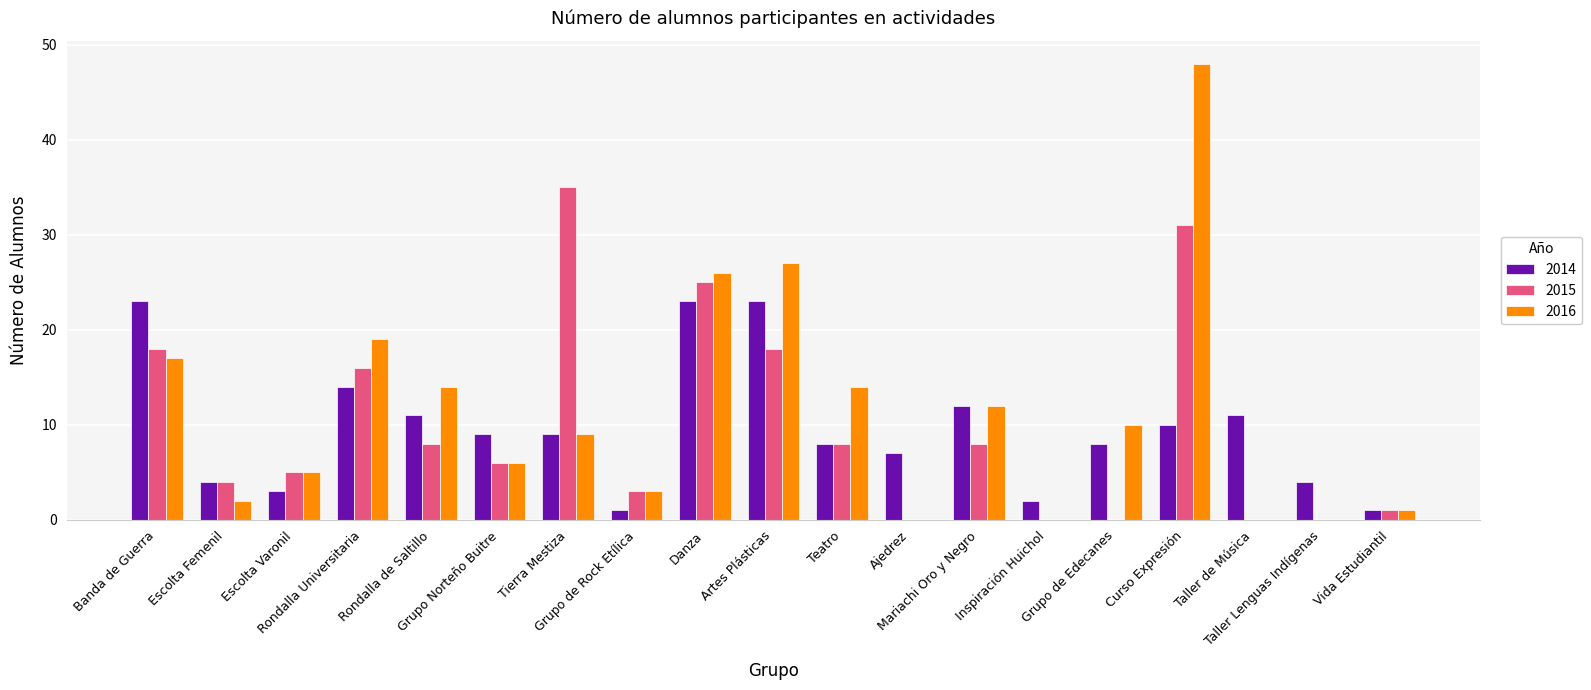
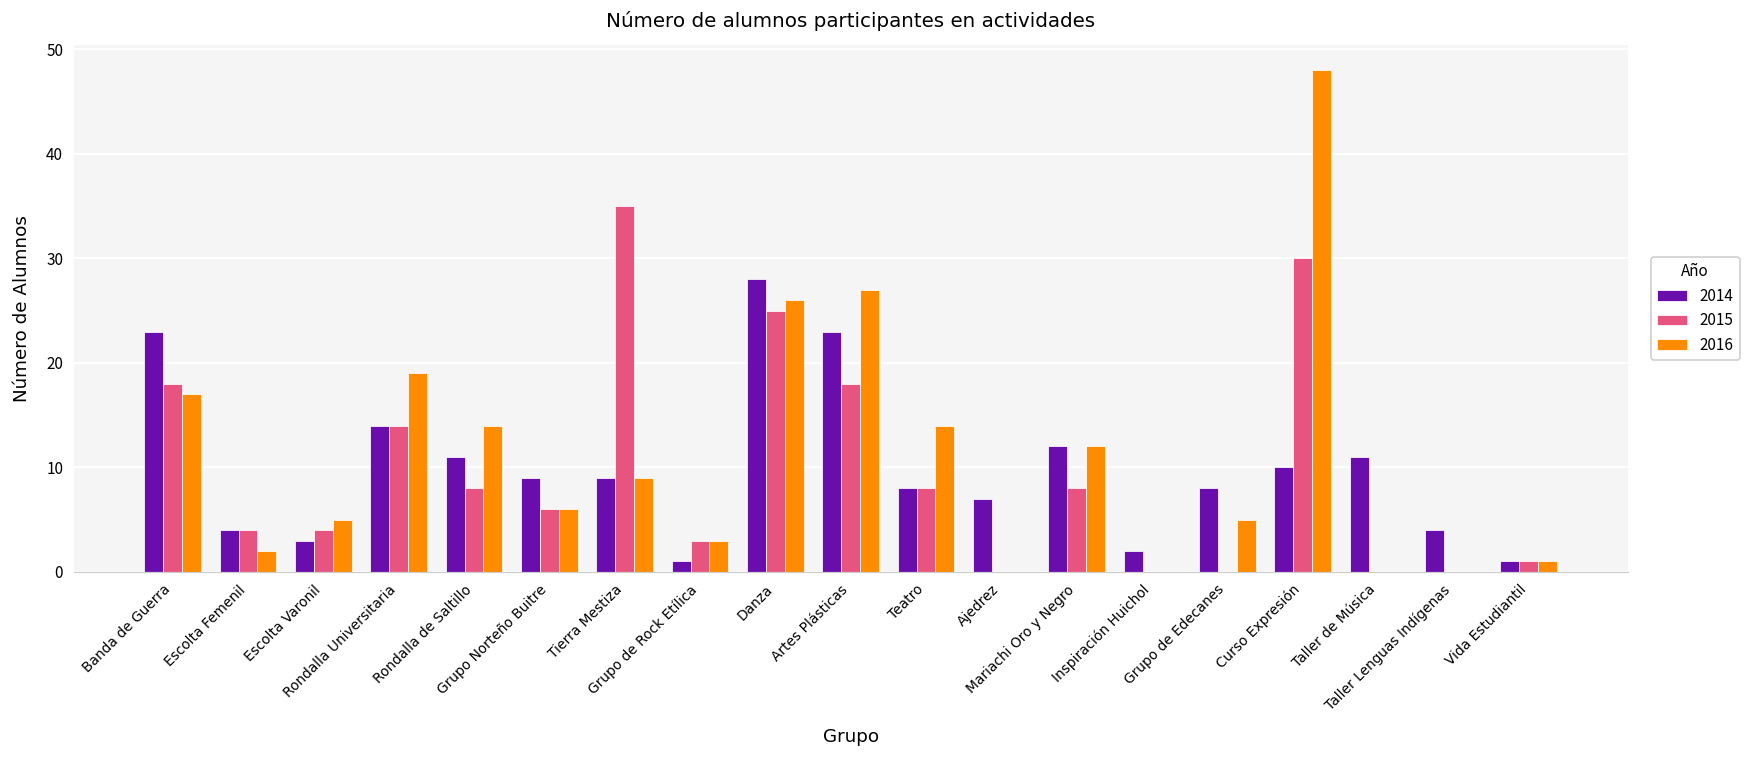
  {
    "2014": {
      "Banda de Guerra": 23,
      "Escolta Femenil": 4,
      "Escolta Varonil": 3,
      "Rondalla Universitaria": 14,
      "Rondalla de Saltillo": 11,
      "Grupo Norteño Buitre": 9,
      "Tierra Mestiza": 9,
      "Grupo de Rock Etílica": 1,
-     "Danza": 23,
+     "Danza": 28,
      "Artes Plásticas": 23,
      "Teatro": 8,
      "Ajedrez": 7,
      "Mariachi Oro y Negro": 12,
      "Inspiración Huichol": 2,
      "Grupo de Edecanes": 8,
      "Curso Expresión": 10,
      "Taller de Música": 11,
      "Taller Lenguas Indígenas": 4,
      "Vida Estudiantil": 1
    },
    "2015": {
      "Banda de Guerra": 18,
      "Escolta Femenil": 4,
-     "Escolta Varonil": 5,
-     "Rondalla Universitaria": 16,
+     "Escolta Varonil": 4,
+     "Rondalla Universitaria": 14,
      "Rondalla de Saltillo": 8,
      "Grupo Norteño Buitre": 6,
      "Tierra Mestiza": 35,
      "Grupo de Rock Etílica": 3,
      "Danza": 25,
      "Artes Plásticas": 18,
      "Teatro": 8,
      "Ajedrez": 0,
      "Mariachi Oro y Negro": 8,
      "Inspiración Huichol": 0,
      "Grupo de Edecanes": 0,
-     "Curso Expresión": 31,
+     "Curso Expresión": 30,
      "Taller de Música": 0,
      "Taller Lenguas Indígenas": 0,
      "Vida Estudiantil": 1
    },
    "2016": {
      "Banda de Guerra": 17,
      "Escolta Femenil": 2,
      "Escolta Varonil": 5,
      "Rondalla Universitaria": 19,
      "Rondalla de Saltillo": 14,
      "Grupo Norteño Buitre": 6,
      "Tierra Mestiza": 9,
      "Grupo de Rock Etílica": 3,
      "Danza": 26,
      "Artes Plásticas": 27,
      "Teatro": 14,
      "Ajedrez": 0,
      "Mariachi Oro y Negro": 12,
      "Inspiración Huichol": 0,
-     "Grupo de Edecanes": 10,
+     "Grupo de Edecanes": 5,
      "Curso Expresión": 48,
      "Taller de Música": 0,
      "Taller Lenguas Indígenas": 0,
      "Vida Estudiantil": 1
    }
  }
